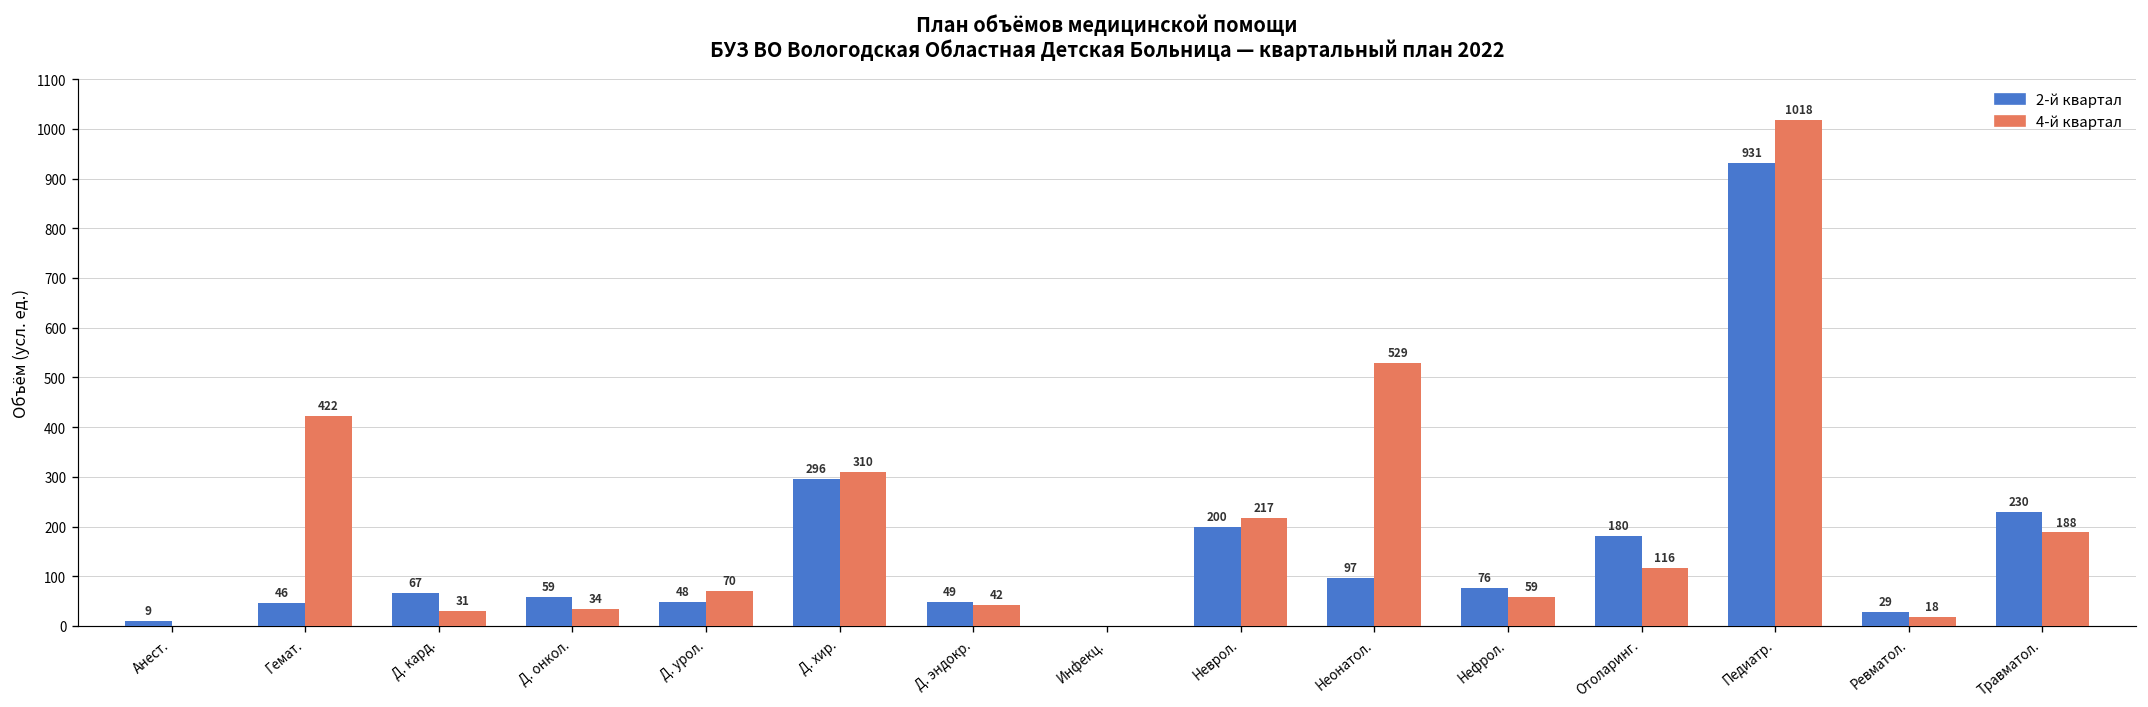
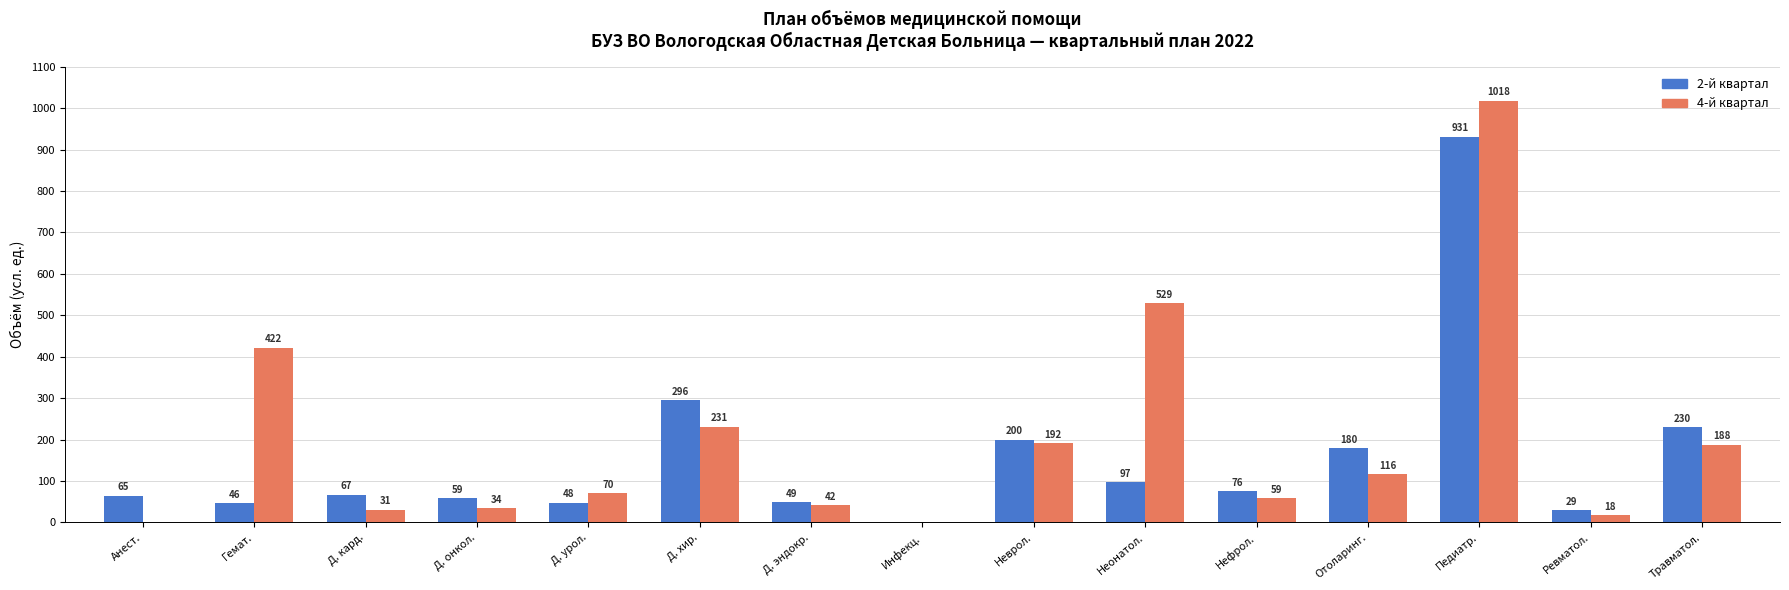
  {
    "2-й квартал": {
-     "Анест.": 9,
+     "Анест.": 65,
      "Гемат.": 46,
      "Д. кард.": 67,
      "Д. онкол.": 59,
      "Д. урол.": 48,
      "Д. хир.": 296,
      "Д. эндокр.": 49,
      "Неврол.": 200,
      "Неонатол.": 97,
      "Нефрол.": 76,
      "Отоларинг.": 180,
      "Педиатр.": 931,
      "Ревматол.": 29,
      "Травматол.": 230
    },
    "4-й квартал": {
      "Гемат.": 422,
      "Д. кард.": 31,
      "Д. онкол.": 34,
      "Д. урол.": 70,
-     "Д. хир.": 310,
+     "Д. хир.": 231,
      "Д. эндокр.": 42,
-     "Неврол.": 217,
+     "Неврол.": 192,
      "Неонатол.": 529,
      "Нефрол.": 59,
      "Отоларинг.": 116,
      "Педиатр.": 1018,
      "Ревматол.": 18,
      "Травматол.": 188
    }
  }
